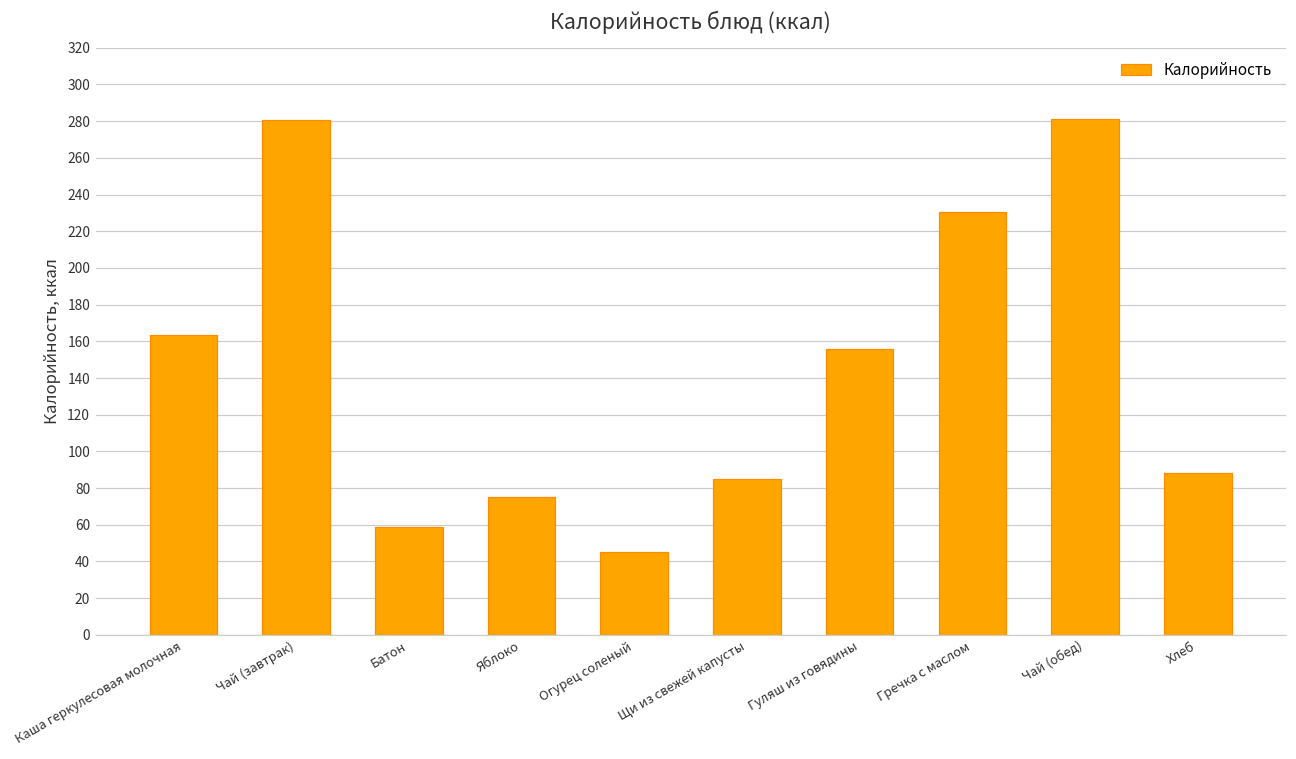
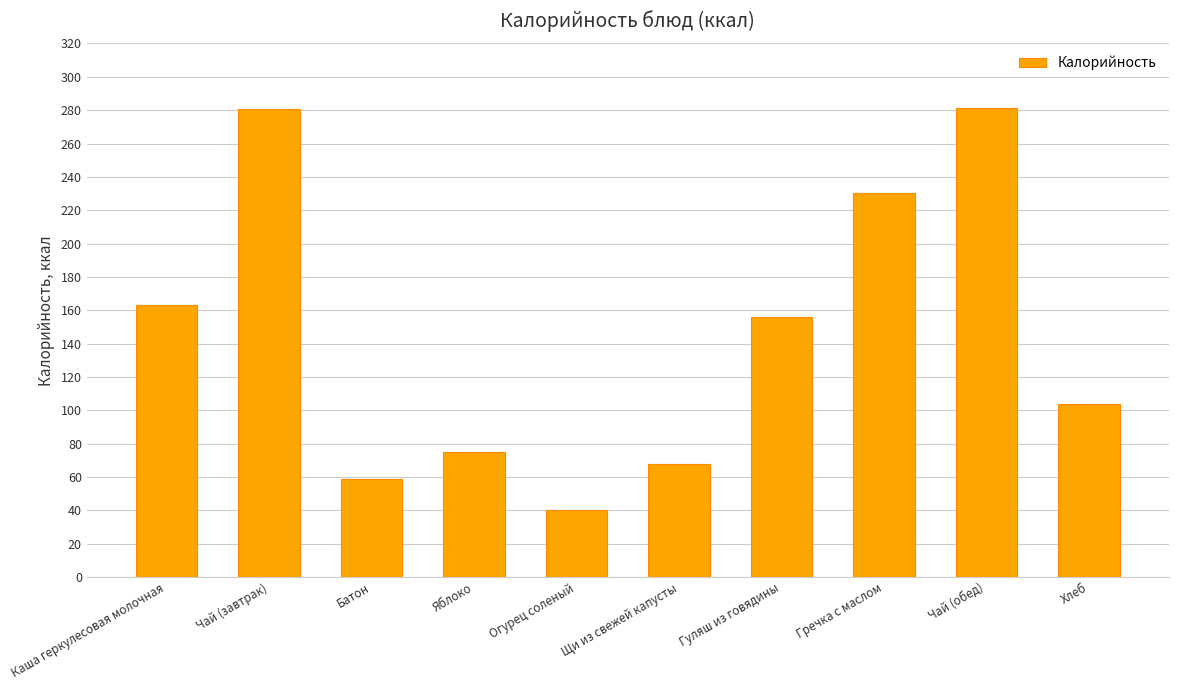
  {
    "Каша геркулесовая молочная": 163,
    "Чай (завтрак)": 281,
    "Батон": 59,
    "Яблоко": 75,
-   "Огурец соленый": 45,
-   "Щи из свежей капусты": 85,
+   "Огурец соленый": 40,
+   "Щи из свежей капусты": 68,
    "Гуляш из говядины": 156,
    "Гречка с маслом": 230,
    "Чай (обед)": 281,
-   "Хлеб": 88
+   "Хлеб": 104
  }
